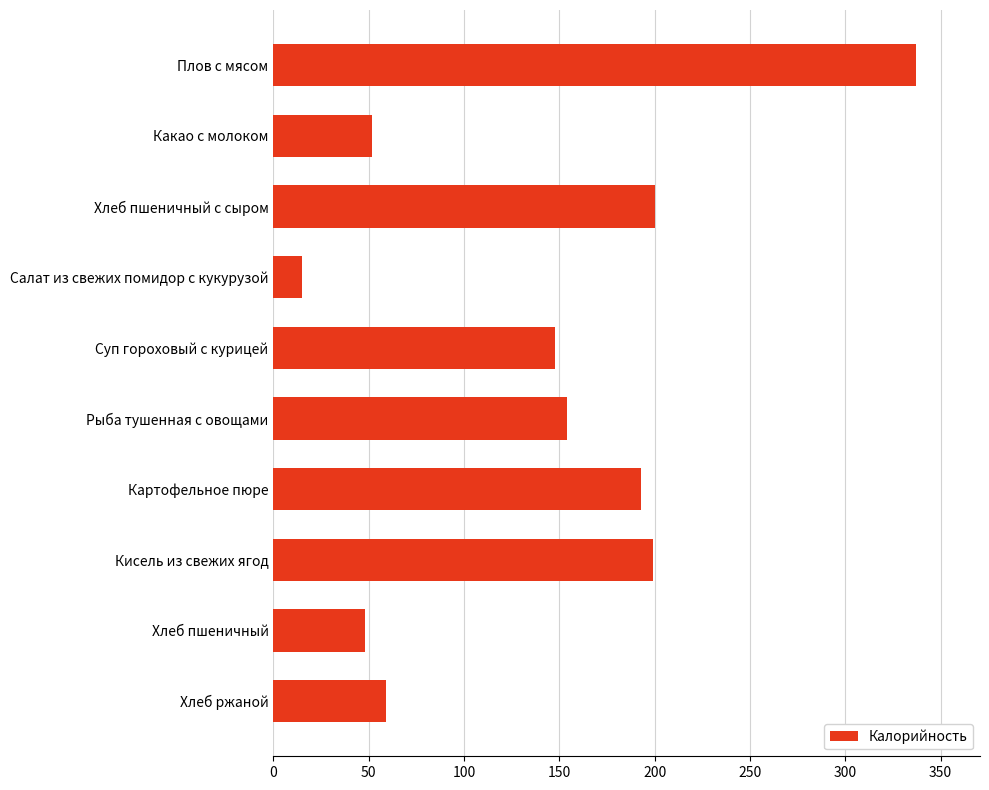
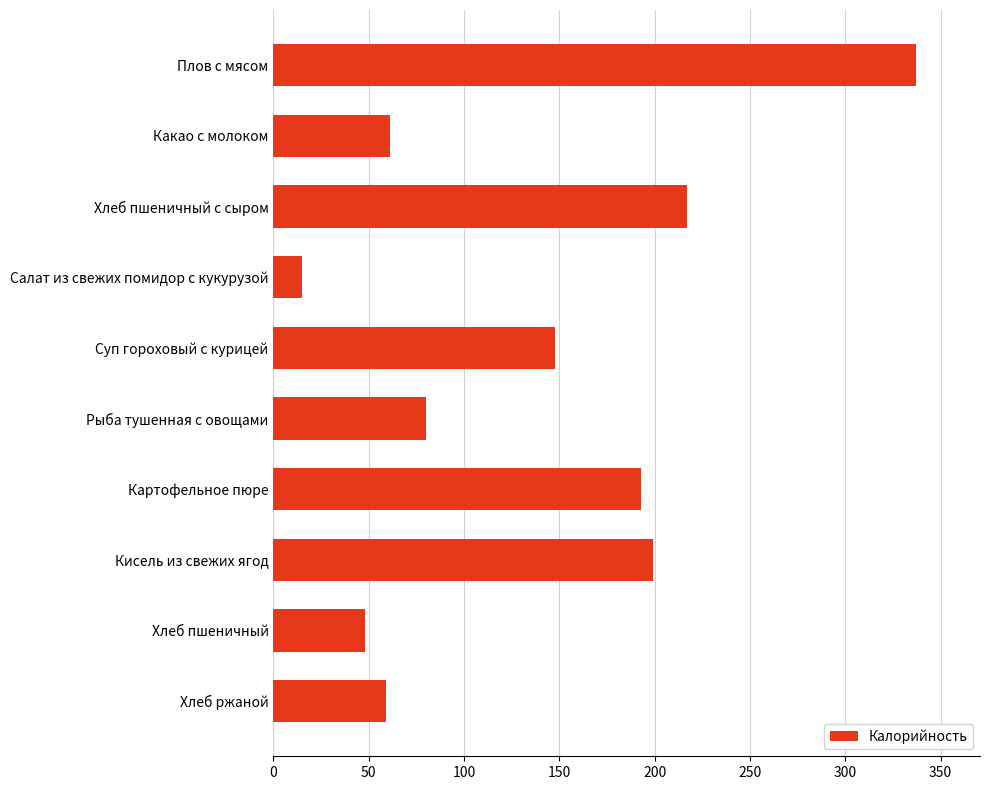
  {
    "Плов с мясом": 337,
-   "Какао с молоком": 52,
-   "Хлеб пшеничный с сыром": 200,
+   "Какао с молоком": 61,
+   "Хлеб пшеничный с сыром": 217,
    "Салат из свежих помидор с кукурузой": 15,
    "Суп гороховый с курицей": 148,
-   "Рыба тушенная с овощами": 154,
+   "Рыба тушенная с овощами": 80,
    "Картофельное пюре": 193,
    "Кисель из свежих ягод": 199,
    "Хлеб пшеничный": 48,
    "Хлеб ржаной": 59
  }
